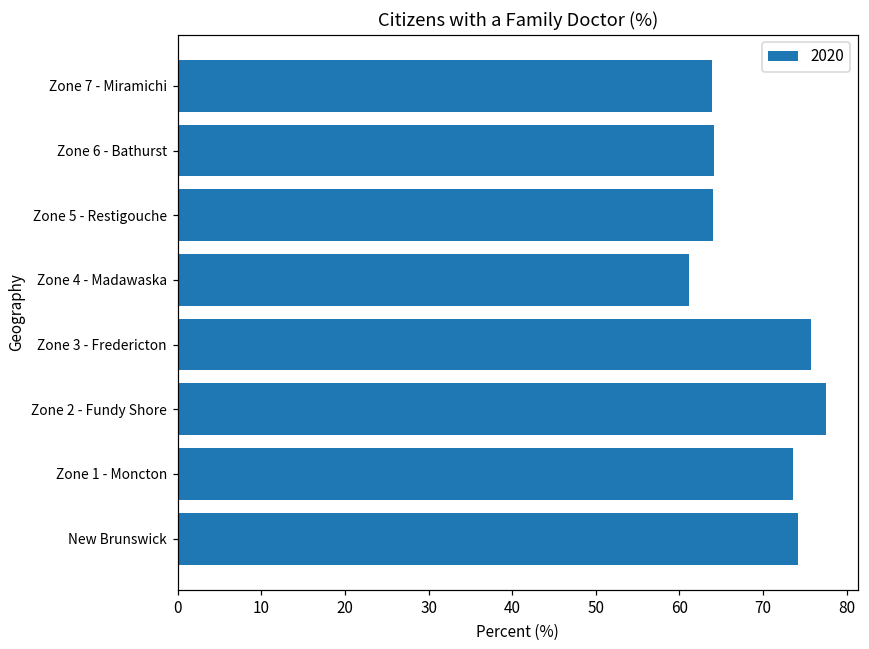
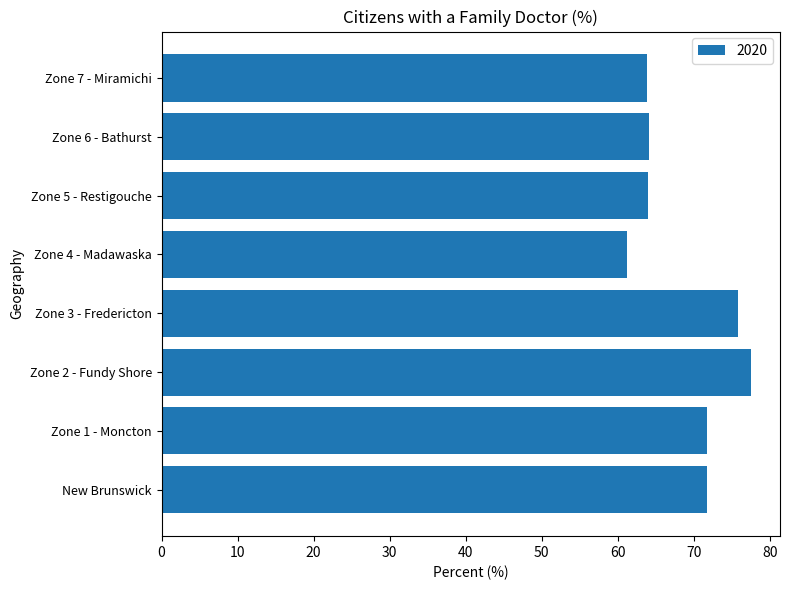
  {
    "Zone 7 - Miramichi": 64,
    "Zone 6 - Bathurst": 64,
    "Zone 5 - Restigouche": 64,
    "Zone 4 - Madawaska": 61,
    "Zone 3 - Fredericton": 76,
    "Zone 2 - Fundy Shore": 77,
-   "Zone 1 - Moncton": 74,
-   "New Brunswick": 74
+   "Zone 1 - Moncton": 72,
+   "New Brunswick": 72
  }
